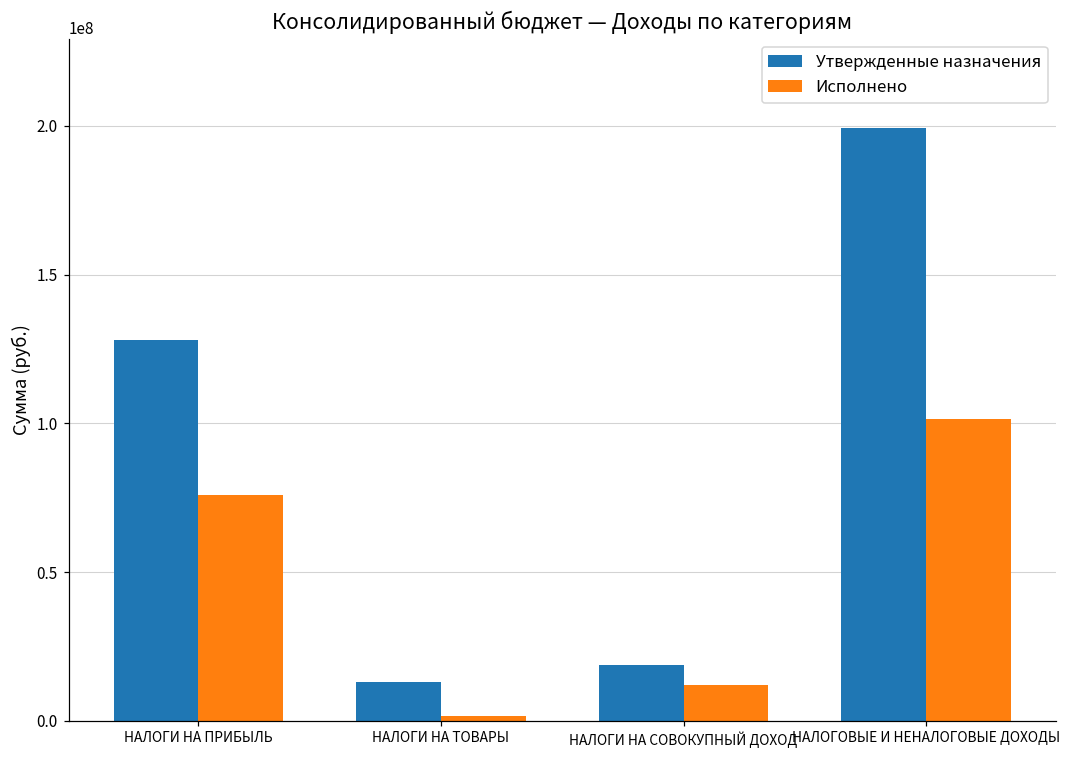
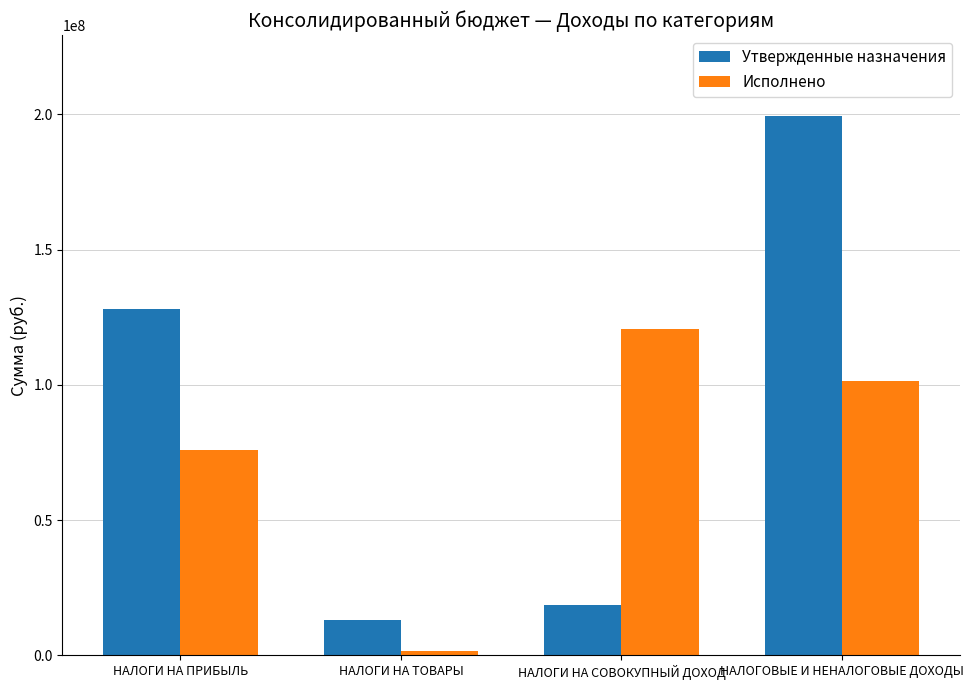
  {
    "Утвержденные назначения": {
      "НАЛОГИ НА ПРИБЫЛЬ": 128000000,
      "НАЛОГИ НА ТОВАРЫ": 13000000,
      "НАЛОГИ НА СОВОКУПНЫЙ ДОХОД": 19000000,
      "НАЛОГОВЫЕ И НЕНАЛОГОВЫЕ ДОХОДЫ": 199000000
    },
    "Исполнено": {
      "НАЛОГИ НА ПРИБЫЛЬ": 76000000,
      "НАЛОГИ НА ТОВАРЫ": 2000000,
-     "НАЛОГИ НА СОВОКУПНЫЙ ДОХОД": 12000000,
+     "НАЛОГИ НА СОВОКУПНЫЙ ДОХОД": 121000000,
      "НАЛОГОВЫЕ И НЕНАЛОГОВЫЕ ДОХОДЫ": 102000000
    }
  }
